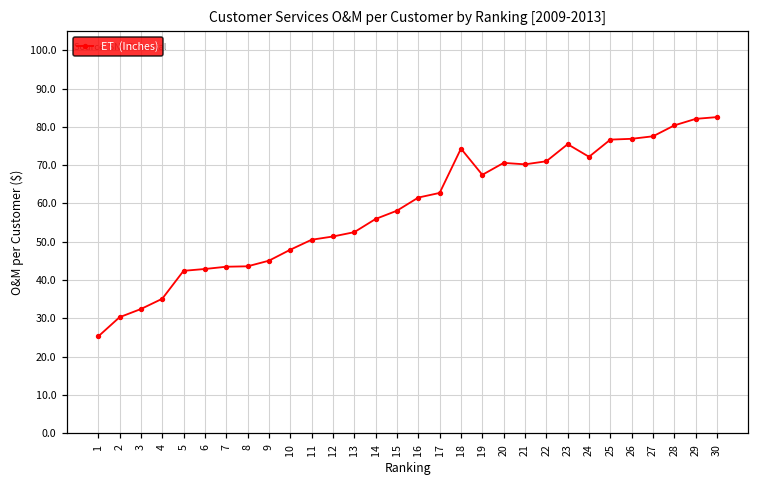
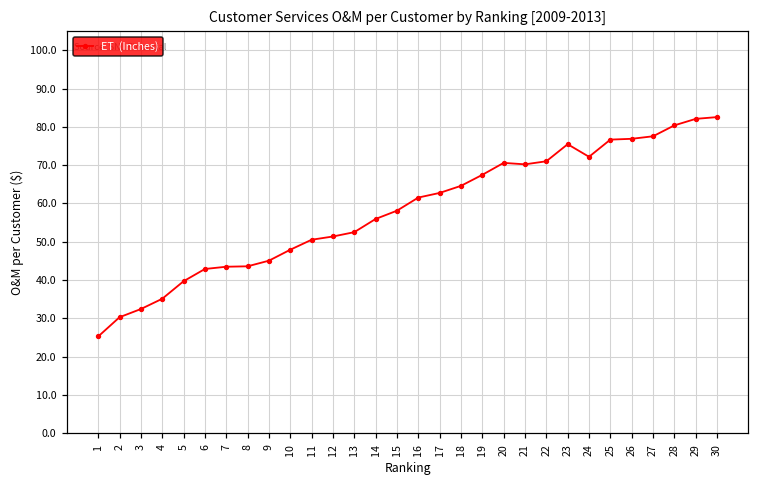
  {
    "1": 25,
    "2": 30,
    "3": 32,
    "4": 35,
-   "5": 42,
+   "5": 40,
    "6": 43,
    "7": 43,
    "8": 44,
    "9": 45,
    "10": 48,
    "11": 51,
    "12": 51,
    "13": 52,
    "14": 56,
    "15": 58,
    "16": 62,
    "17": 63,
-   "18": 74,
+   "18": 65,
    "19": 67,
    "20": 71,
    "21": 70,
    "22": 71,
    "23": 75,
    "24": 72,
    "25": 77,
    "26": 77,
    "27": 78,
    "28": 80,
    "29": 82,
    "30": 83
  }
